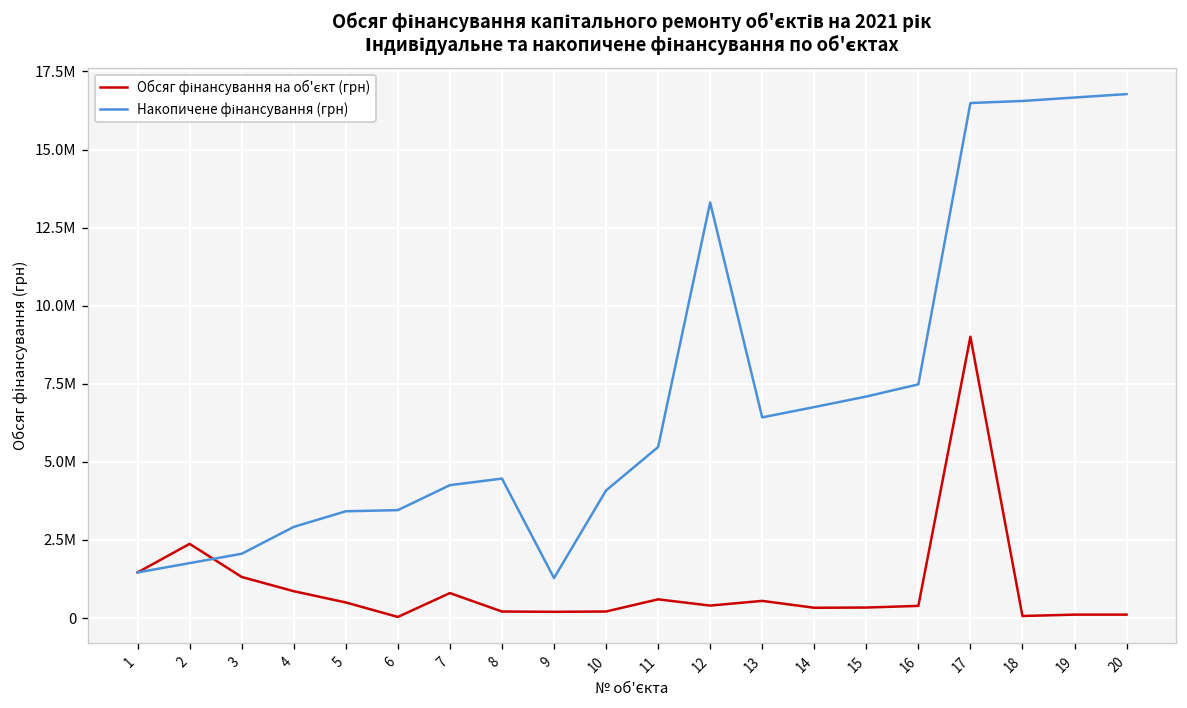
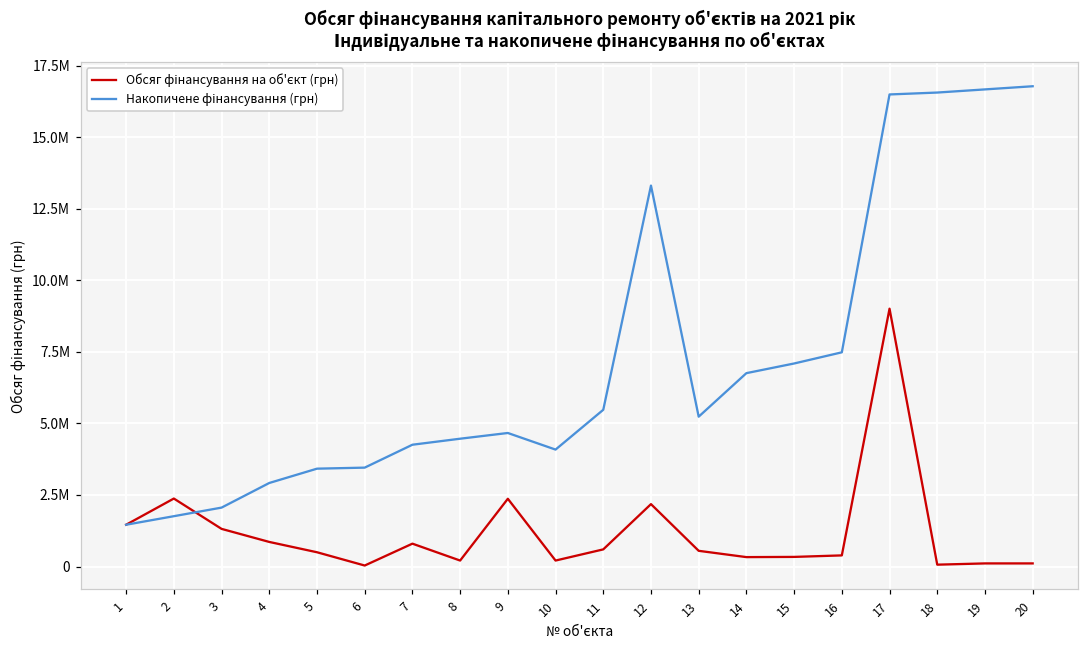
  {
    "Обсяг фінансування на об'єкт (грн)": {
      "2": 2400000,
      "3": 1300000,
      "4": 900000,
      "5": 500000,
      "6": 0,
      "7": 800000,
      "8": 200000,
-     "9": 200000,
+     "9": 2400000,
      "10": 200000,
      "11": 600000,
-     "12": 400000,
+     "12": 2200000,
      "13": 600000,
      "14": 300000,
      "15": 300000,
      "16": 400000,
      "17": 9000000,
      "18": 100000,
      "19": 100000,
      "20": 100000
    },
    "Накопичене фінансування (грн)": {
      "2": 1800000,
      "3": 2100000,
      "4": 2900000,
      "5": 3400000,
      "6": 3500000,
      "7": 4300000,
      "8": 4500000,
-     "9": 1300000,
+     "9": 4700000,
      "10": 4100000,
      "11": 5500000,
      "12": 13300000,
-     "13": 6400000,
+     "13": 5200000,
      "14": 6800000,
      "15": 7100000,
      "16": 7500000,
      "17": 16500000,
      "18": 16600000,
      "19": 16700000,
      "20": 16800000
    }
  }
